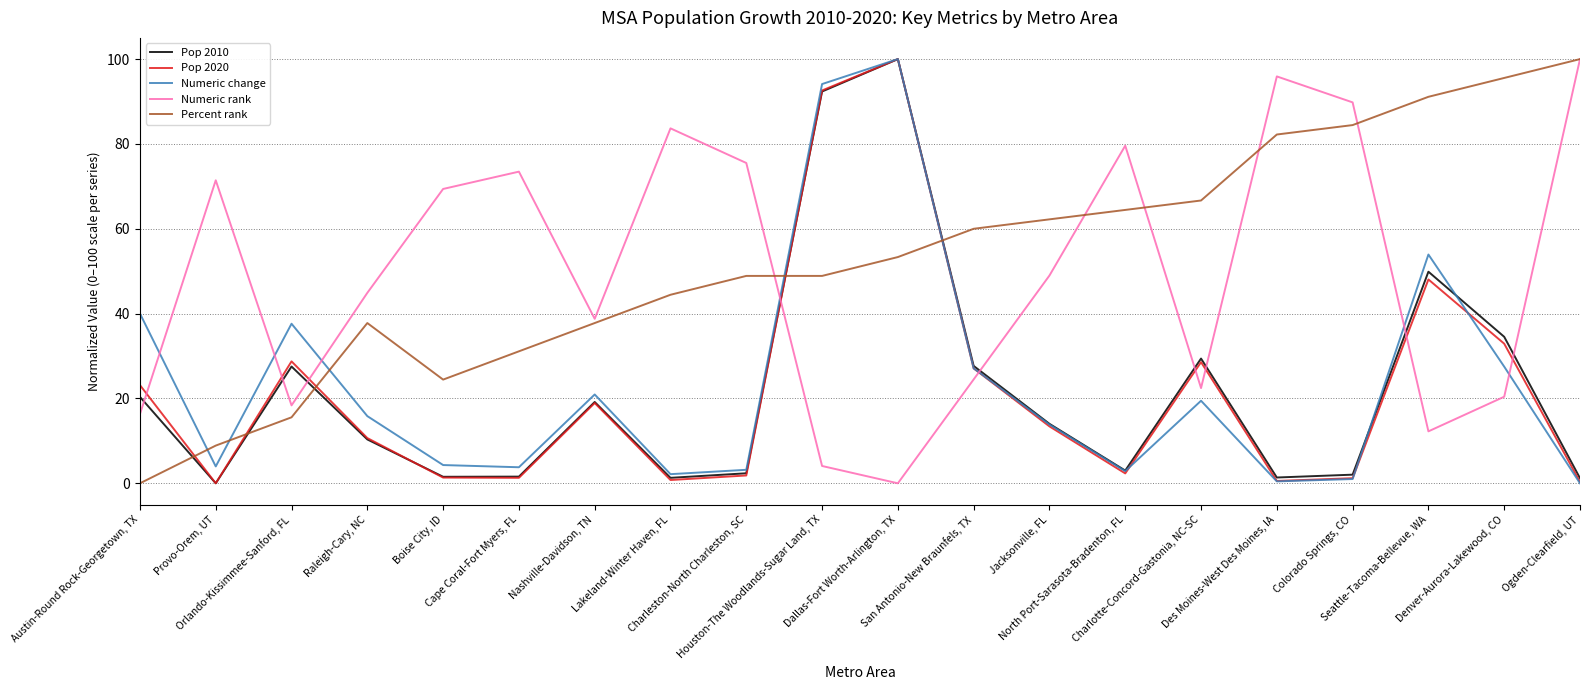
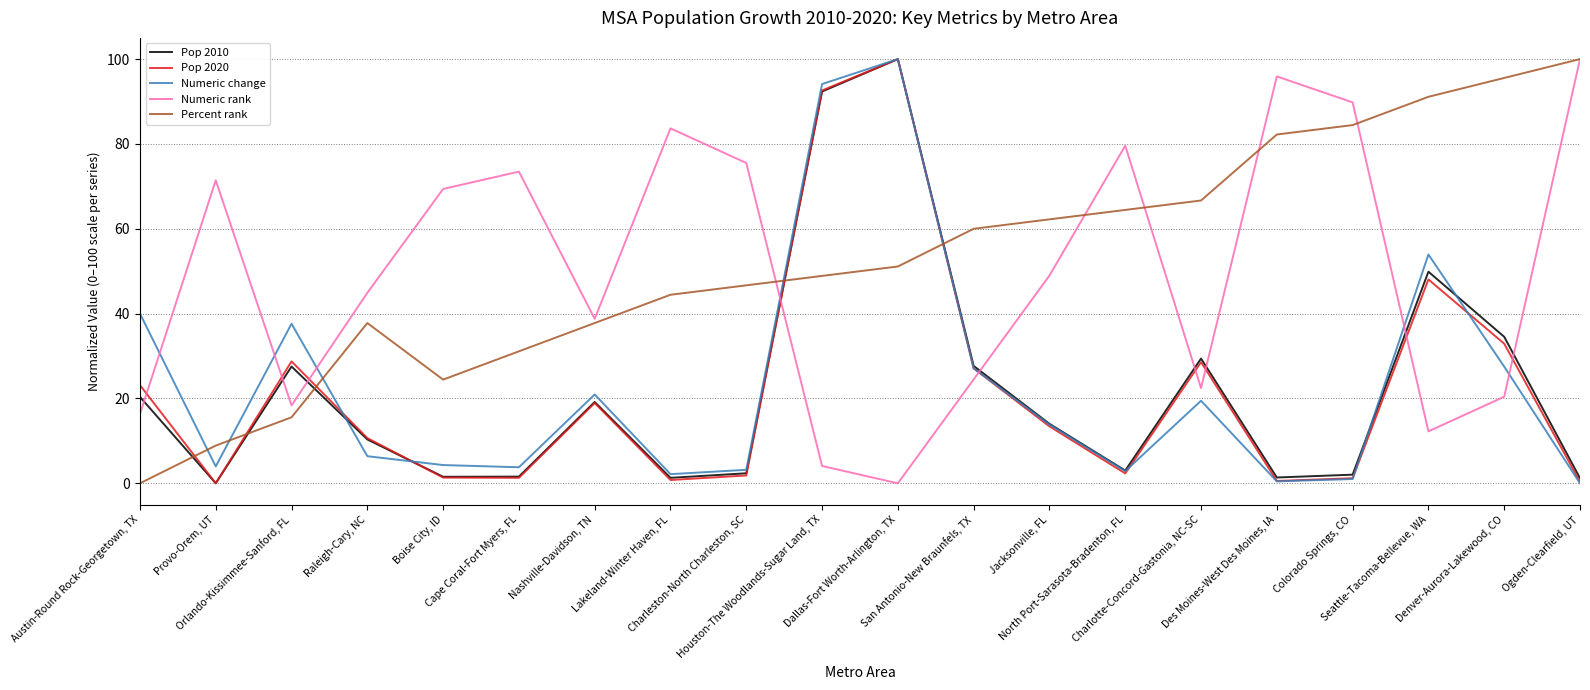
  {
    "Pop 2010": {
      "Austin-Round Rock-Georgetown, TX": 20,
      "Orlando-Kissimmee-Sanford, FL": 28,
      "Charlotte-Concord-Gastonia, NC-SC": 29,
      "Des Moines-West Des Moines, IA": 1,
      "Colorado Springs, CO": 2,
      "Seattle-Tacoma-Bellevue, WA": 50,
      "Denver-Aurora-Lakewood, CO": 35,
      "Ogden-Clearfield, UT": 1
    },
    "Pop 2020": {
      "Austin-Round Rock-Georgetown, TX": 23,
      "Orlando-Kissimmee-Sanford, FL": 29,
      "Charlotte-Concord-Gastonia, NC-SC": 29,
      "Seattle-Tacoma-Bellevue, WA": 48,
      "Denver-Aurora-Lakewood, CO": 33
    },
    "Numeric change": {
      "Austin-Round Rock-Georgetown, TX": 40,
      "Provo-Orem, UT": 4,
      "Orlando-Kissimmee-Sanford, FL": 38,
-     "Raleigh-Cary, NC": 16,
+     "Raleigh-Cary, NC": 6,
      "Boise City, ID": 4,
      "Cape Coral-Fort Myers, FL": 4,
      "Nashville-Davidson, TN": 21,
      "Lakeland-Winter Haven, FL": 2,
      "Charleston-North Charleston, SC": 3,
      "Houston-The Woodlands-Sugar Land, TX": 94,
      "Charlotte-Concord-Gastonia, NC-SC": 19,
      "Seattle-Tacoma-Bellevue, WA": 54,
      "Denver-Aurora-Lakewood, CO": 28
    },
    "Numeric rank": {
      "Austin-Round Rock-Georgetown, TX": 16,
      "Provo-Orem, UT": 71,
      "Orlando-Kissimmee-Sanford, FL": 18,
      "Raleigh-Cary, NC": 45,
      "Boise City, ID": 69,
      "Cape Coral-Fort Myers, FL": 73,
      "Nashville-Davidson, TN": 39,
      "Lakeland-Winter Haven, FL": 84,
      "Charleston-North Charleston, SC": 76,
      "Houston-The Woodlands-Sugar Land, TX": 4,
      "Dallas-Fort Worth-Arlington, TX": 0,
      "San Antonio-New Braunfels, TX": 24,
      "Jacksonville, FL": 49,
      "North Port-Sarasota-Bradenton, FL": 80,
      "Charlotte-Concord-Gastonia, NC-SC": 22,
      "Des Moines-West Des Moines, IA": 96,
      "Colorado Springs, CO": 90,
      "Seattle-Tacoma-Bellevue, WA": 12,
      "Denver-Aurora-Lakewood, CO": 20
    },
    "Percent rank": {
      "Austin-Round Rock-Georgetown, TX": 0,
      "Provo-Orem, UT": 9,
      "Orlando-Kissimmee-Sanford, FL": 16,
      "Raleigh-Cary, NC": 38,
      "Boise City, ID": 24,
      "Cape Coral-Fort Myers, FL": 31,
      "Nashville-Davidson, TN": 38,
      "Lakeland-Winter Haven, FL": 44,
-     "Charleston-North Charleston, SC": 49,
+     "Charleston-North Charleston, SC": 47,
      "Houston-The Woodlands-Sugar Land, TX": 49,
-     "Dallas-Fort Worth-Arlington, TX": 53,
+     "Dallas-Fort Worth-Arlington, TX": 51,
      "San Antonio-New Braunfels, TX": 60,
      "Jacksonville, FL": 62,
      "North Port-Sarasota-Bradenton, FL": 64,
      "Charlotte-Concord-Gastonia, NC-SC": 67,
      "Des Moines-West Des Moines, IA": 82,
      "Colorado Springs, CO": 84,
      "Seattle-Tacoma-Bellevue, WA": 91,
      "Denver-Aurora-Lakewood, CO": 96
    }
  }
